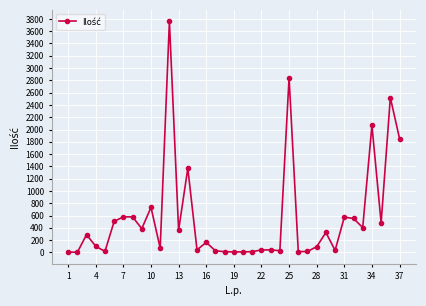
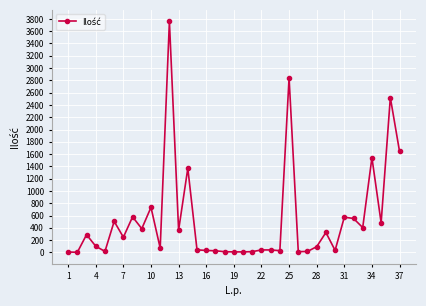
  {
    "1": 0,
    "4": 100,
-   "7": 600,
+   "7": 200,
    "10": 700,
    "13": 400,
-   "16": 200,
+   "16": 0,
    "19": 0,
    "22": 0,
    "25": 2800,
    "28": 100,
    "31": 600,
-   "34": 2100,
-   "37": 1900
+   "34": 1500,
+   "37": 1600
  }
